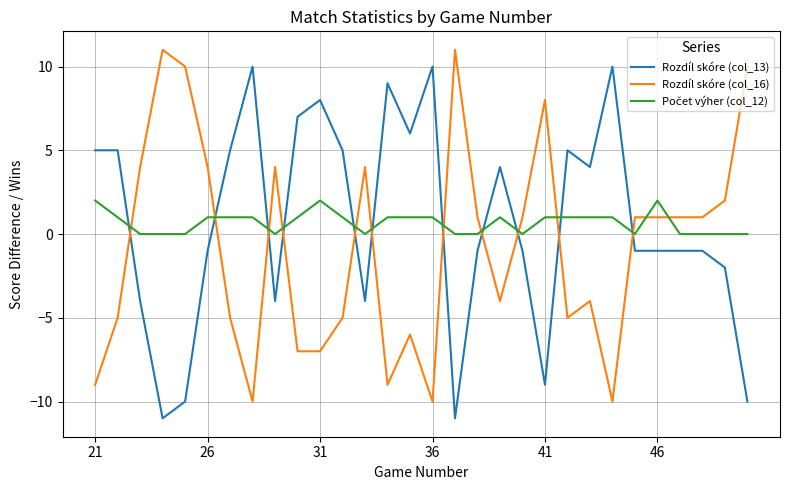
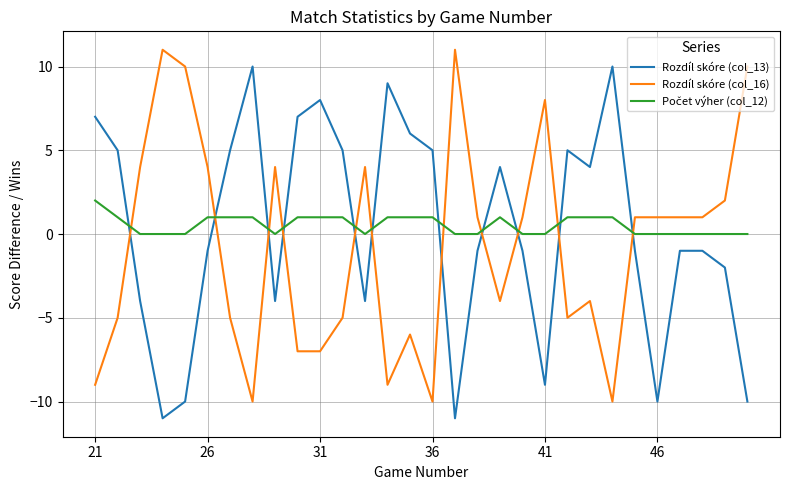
  {
    "Rozdíl skóre (col_13)": {
-     "21": 5,
+     "21": 7,
      "26": -1,
      "31": 8,
-     "36": 10,
+     "36": 5,
      "41": -9,
-     "46": -1
+     "46": -10
    },
    "Rozdíl skóre (col_16)": {
      "21": -9,
      "26": 4,
      "31": -7,
      "36": -10,
      "41": 8,
      "46": 1
    },
    "Počet výher (col_12)": {
      "21": 2,
      "26": 1,
-     "31": 2,
+     "31": 1,
      "36": 1,
-     "41": 1,
-     "46": 2
+     "41": 0,
+     "46": 0
    }
  }
